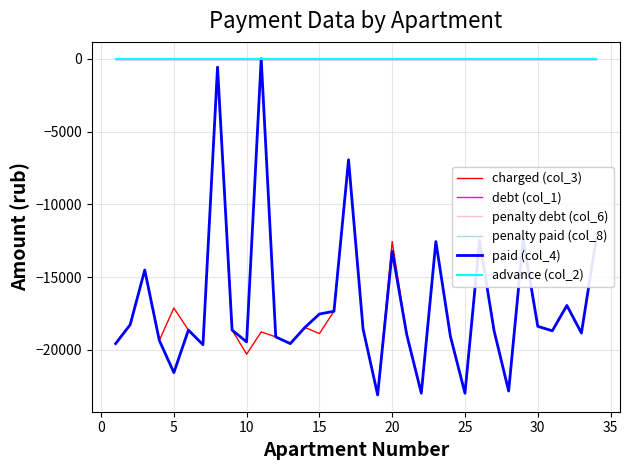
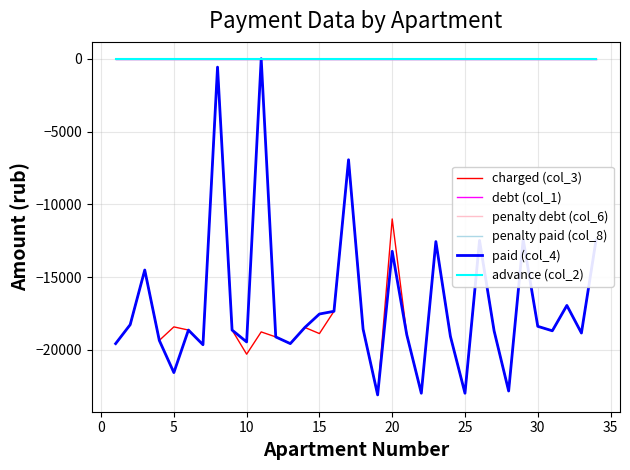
  {
    "charged (col_3)": {
-     "5": -17100,
+     "5": -18400,
      "10": -20300,
      "15": -18900,
-     "20": -12600
+     "20": -11000
    },
    "advance (col_2)": {
      "5": 0,
      "10": 0,
      "15": 0,
      "20": 0,
      "25": 0,
      "30": 0
    },
    "paid (col_4)": {
      "5": -21600,
      "10": -19500,
      "15": -17500,
      "20": -13200
    }
  }
